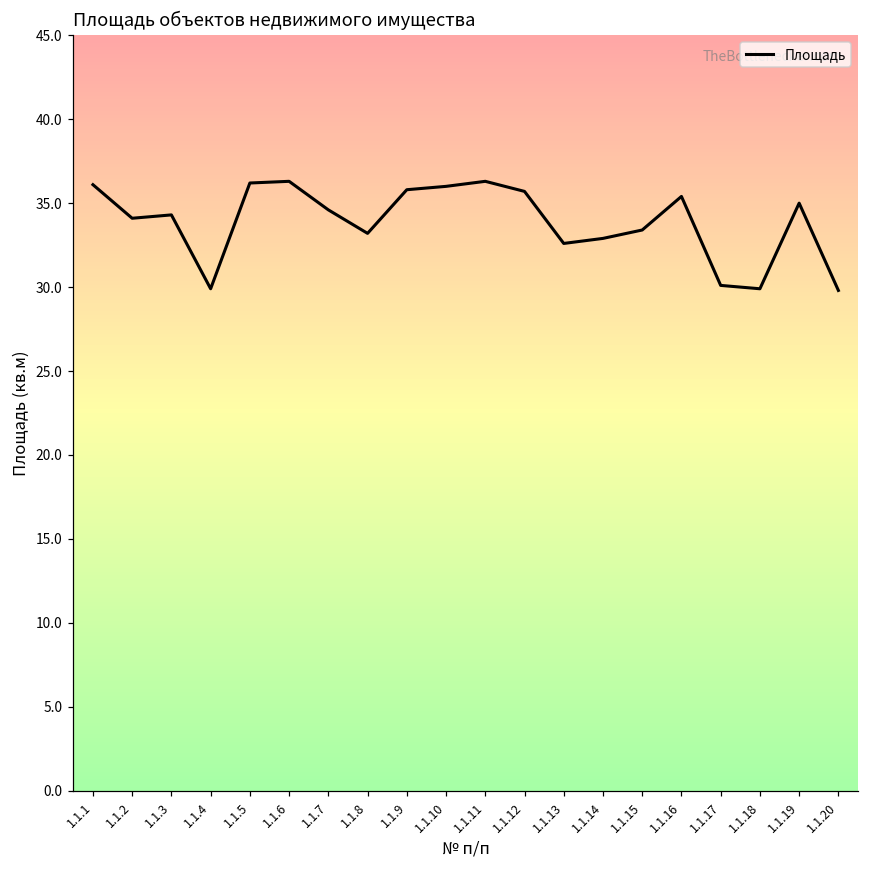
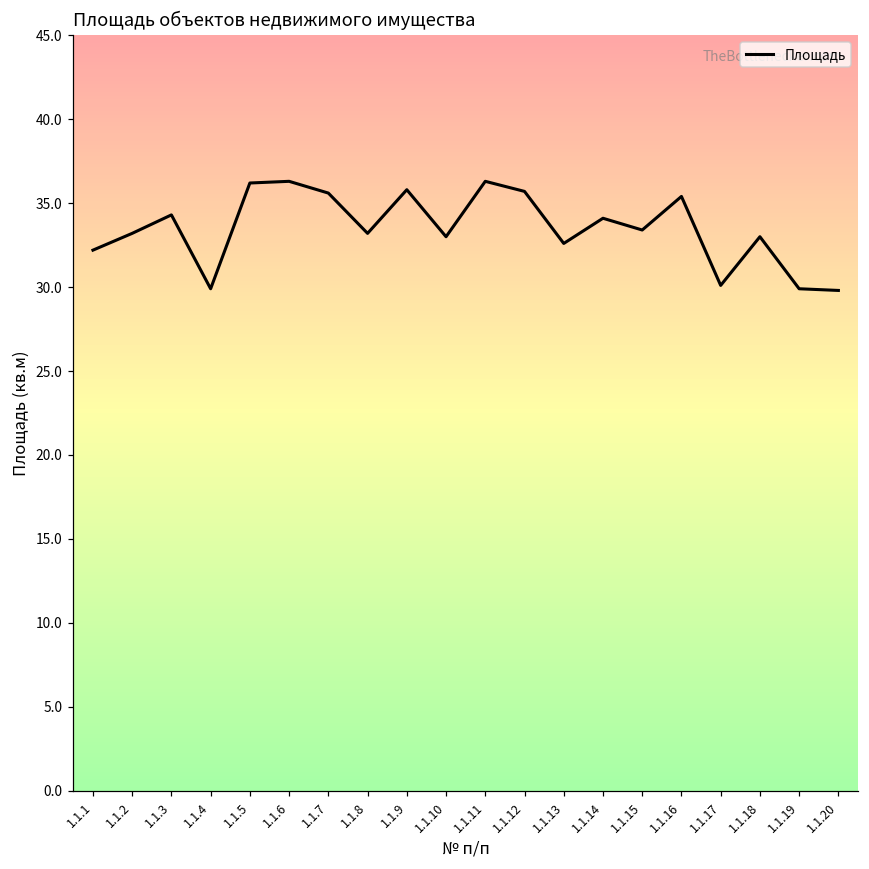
  {
-   "1.1.1": 36.1,
-   "1.1.2": 34.1,
+   "1.1.1": 32.2,
+   "1.1.2": 33.2,
    "1.1.3": 34.3,
    "1.1.4": 29.9,
    "1.1.5": 36.2,
    "1.1.6": 36.3,
-   "1.1.7": 34.6,
+   "1.1.7": 35.6,
    "1.1.8": 33.2,
    "1.1.9": 35.8,
-   "1.1.10": 36,
+   "1.1.10": 33,
    "1.1.11": 36.3,
    "1.1.12": 35.7,
    "1.1.13": 32.6,
-   "1.1.14": 32.9,
+   "1.1.14": 34.1,
    "1.1.15": 33.4,
    "1.1.16": 35.4,
    "1.1.17": 30.1,
-   "1.1.18": 29.9,
-   "1.1.19": 35.0,
+   "1.1.18": 33.0,
+   "1.1.19": 29.9,
    "1.1.20": 29.8
  }
